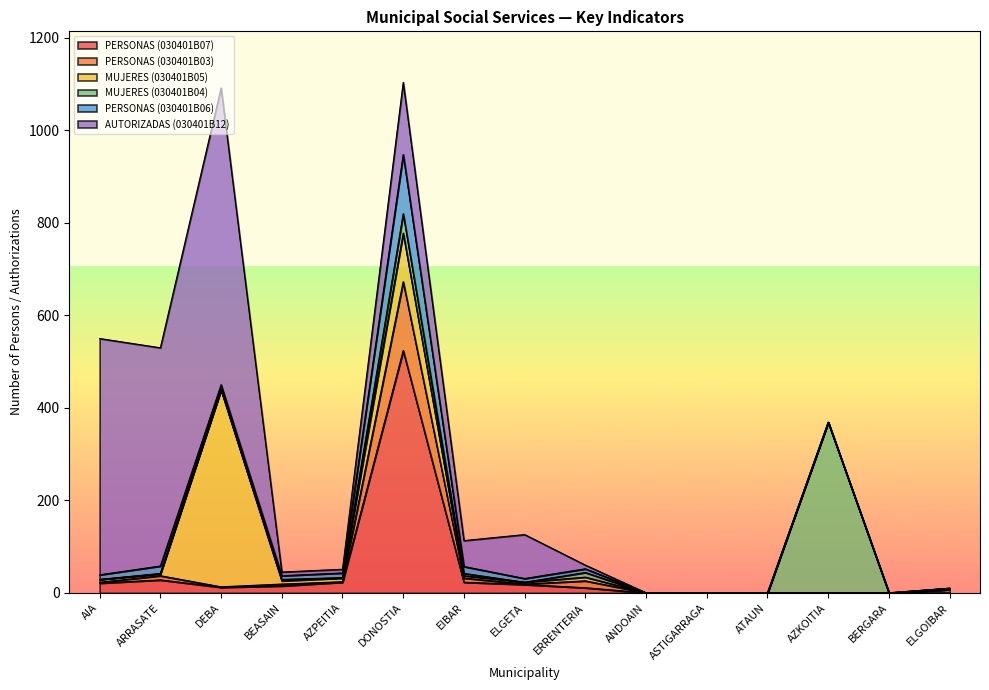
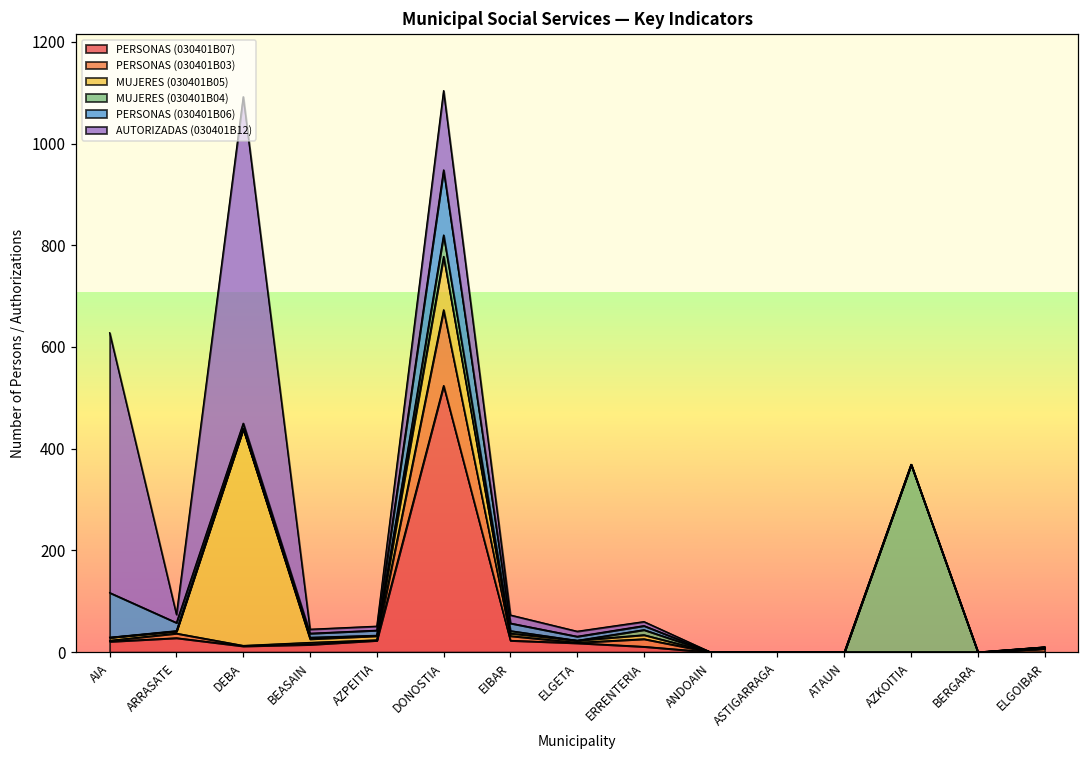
  {
    "MUJERES (030401B05)": {
      "DONOSTIA": 110,
      "ERRENTERIA": 10
    },
    "MUJERES (030401B04)": {
      "DONOSTIA": 40,
      "ERRENTERIA": 10
    },
    "PERSONAS (030401B06)": {
-     "AIA": 10,
+     "AIA": 90,
      "ARRASATE": 20,
      "DEBA": 10,
      "BEASAIN": 10,
      "AZPEITIA": 10,
      "DONOSTIA": 130,
      "EIBAR": 20,
      "ELGETA": 10,
      "ERRENTERIA": 10
    },
    "AUTORIZADAS (030401B12)": {
      "AIA": 510,
-     "ARRASATE": 470,
+     "ARRASATE": 20,
      "BEASAIN": 10,
      "AZPEITIA": 10,
      "DONOSTIA": 160,
-     "EIBAR": 60,
-     "ELGETA": 100,
+     "EIBAR": 20,
+     "ELGETA": 10,
      "ERRENTERIA": 10
    }
  }
